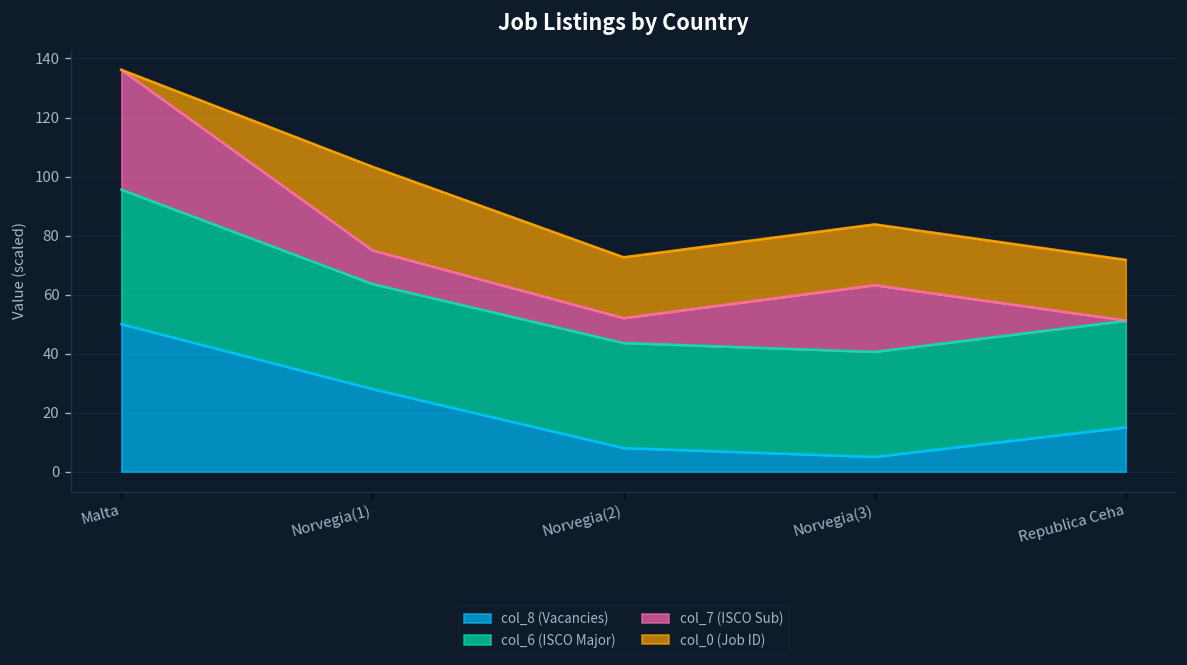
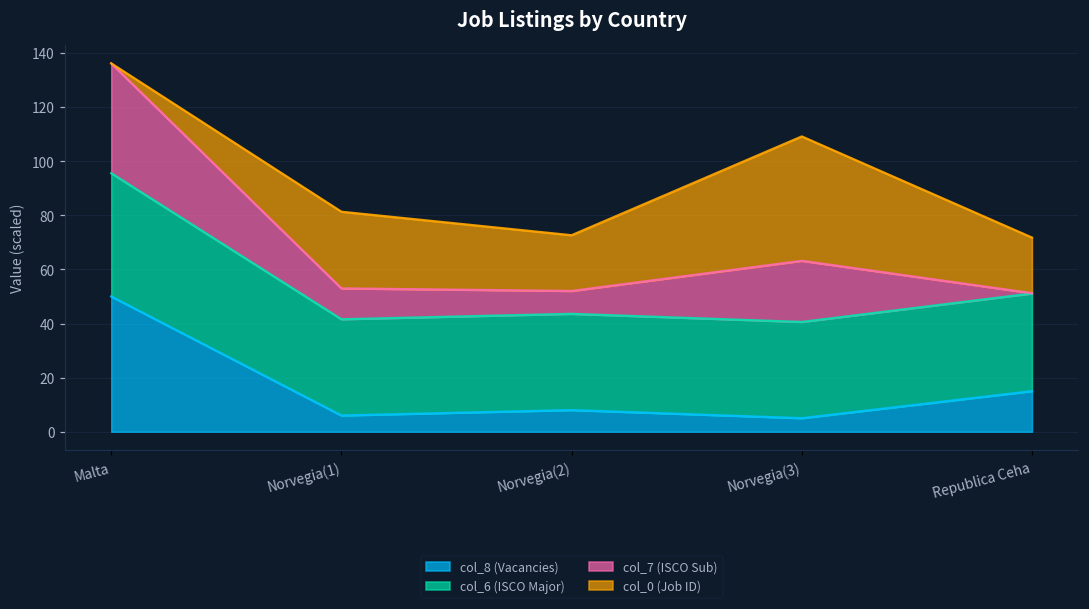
  {
    "col_8 (Vacancies)": {
      "Malta": 50,
-     "Norvegia(1)": 28,
+     "Norvegia(1)": 6,
      "Norvegia(2)": 8,
      "Norvegia(3)": 5,
      "Republica Ceha": 15
    },
    "col_6 (ISCO Major)": {
      "Malta": 46,
      "Norvegia(1)": 36,
      "Norvegia(2)": 36,
      "Norvegia(3)": 36
    },
    "col_7 (ISCO Sub)": {
      "Norvegia(1)": 11,
      "Norvegia(2)": 8,
      "Norvegia(3)": 23
    },
    "col_0 (Job ID)": {
      "Norvegia(1)": 28,
      "Norvegia(2)": 21,
-     "Norvegia(3)": 21,
+     "Norvegia(3)": 46,
      "Republica Ceha": 21
    }
  }
